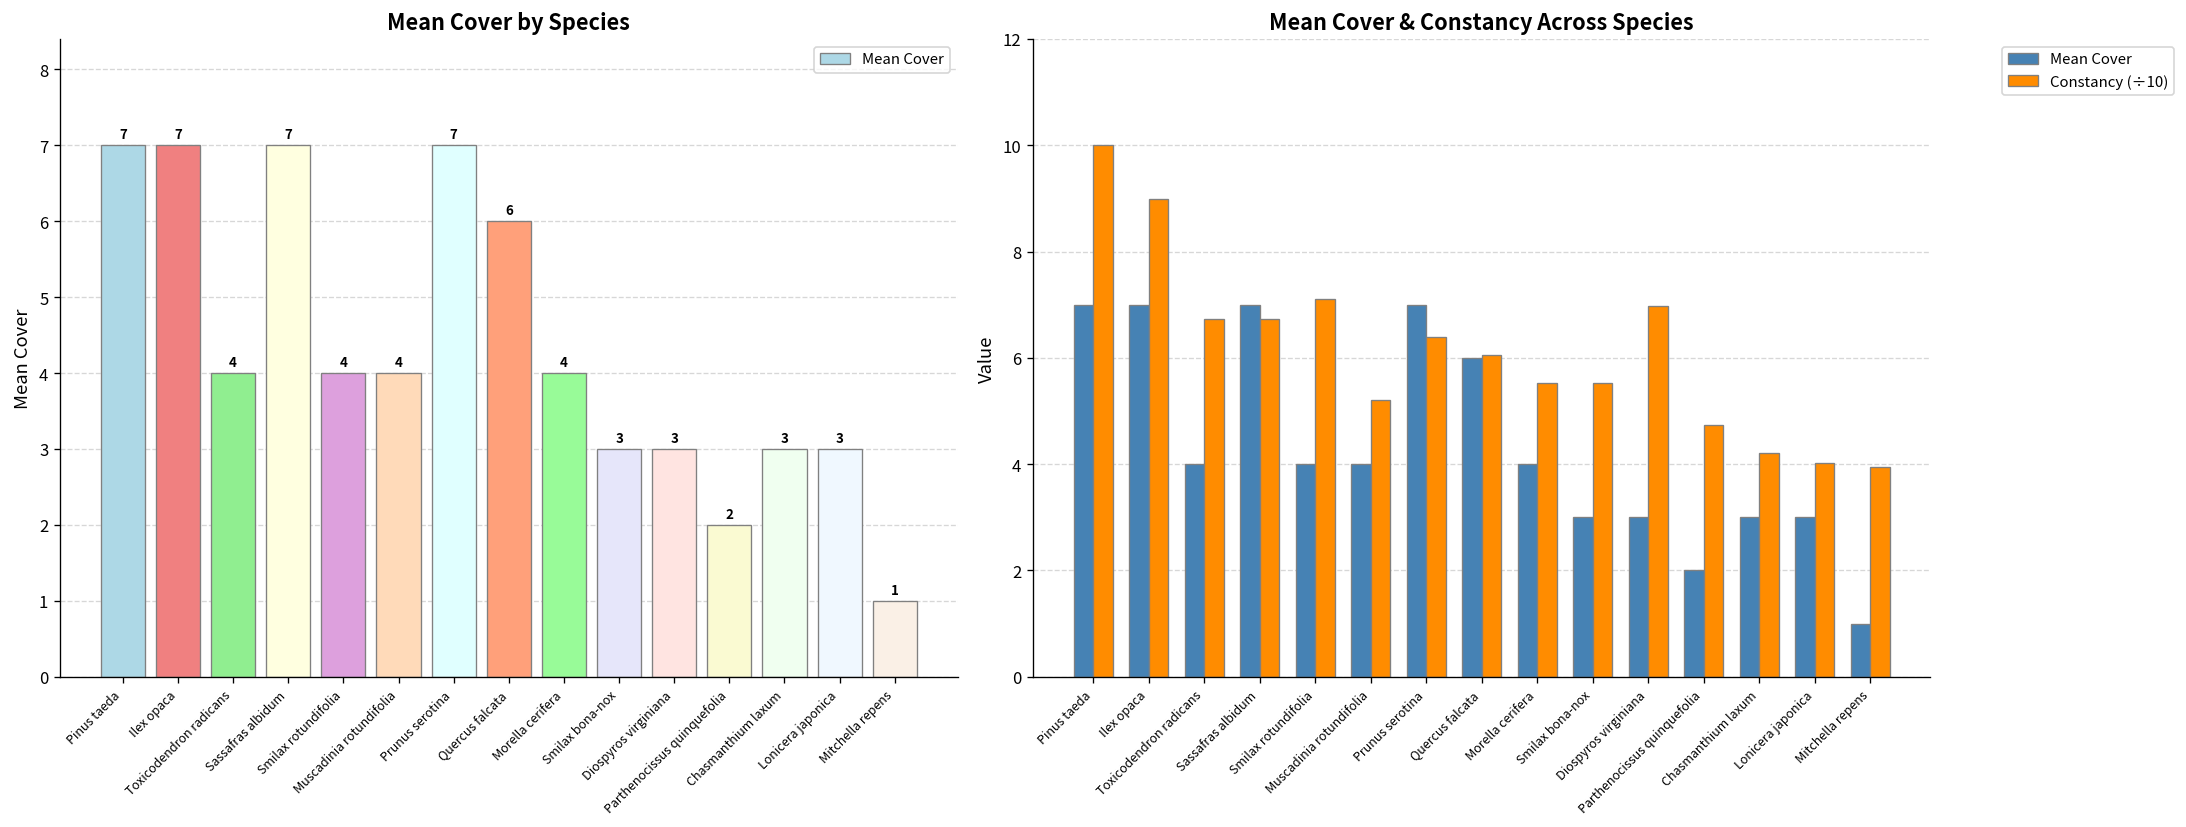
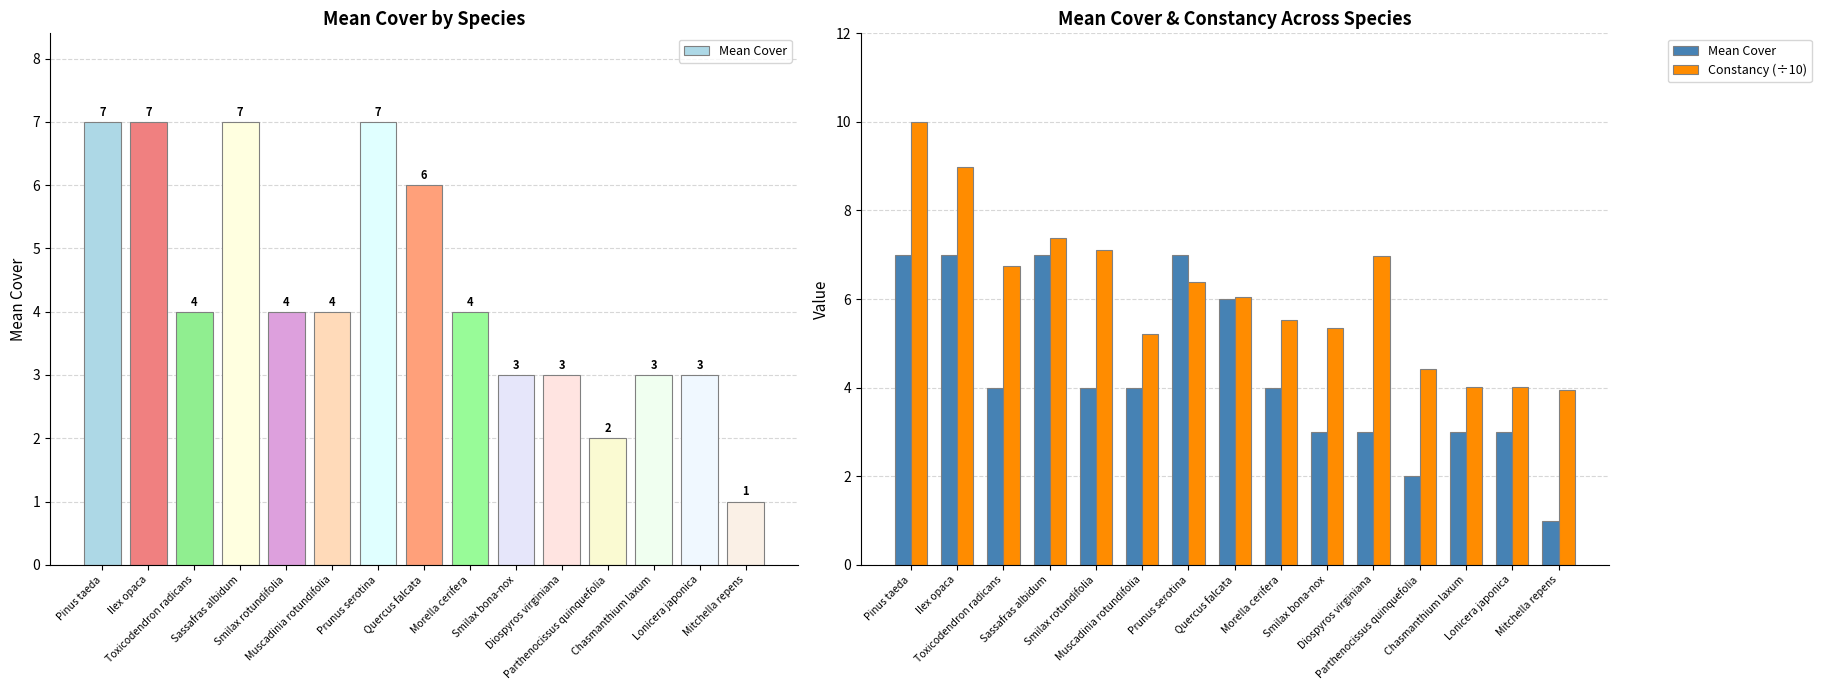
  {
    "Mean Cover by Species": {
      "Pinus taeda": 7,
      "Ilex opaca": 7,
      "Toxicodendron radicans": 4,
      "Sassafras albidum": 7,
      "Smilax rotundifolia": 4,
      "Muscadinia rotundifolia": 4,
      "Prunus serotina": 7,
      "Quercus falcata": 6,
      "Morella cerifera": 4,
      "Smilax bona-nox": 3,
      "Diospyros virginiana": 3,
      "Parthenocissus quinquefolia": 2,
      "Chasmanthium laxum": 3,
      "Lonicera japonica": 3,
      "Mitchella repens": 1
    },
    "Mean Cover & Constancy Across Species": {
      "Mean Cover": {
        "Pinus taeda": 7.0,
        "Ilex opaca": 7.0,
        "Toxicodendron radicans": 4.0,
        "Sassafras albidum": 7.0,
        "Smilax rotundifolia": 4.0,
        "Muscadinia rotundifolia": 4.0,
        "Prunus serotina": 7.0,
        "Quercus falcata": 6.0,
        "Morella cerifera": 4.0,
        "Smilax bona-nox": 3.0,
        "Diospyros virginiana": 3.0,
        "Parthenocissus quinquefolia": 2.0,
        "Chasmanthium laxum": 3.0,
        "Lonicera japonica": 3.0,
        "Mitchella repens": 1.0
      },
      "Constancy (÷10)": {
        "Pinus taeda": 10.0,
        "Ilex opaca": 9.0,
        "Toxicodendron radicans": 6.7,
-       "Sassafras albidum": 6.7,
+       "Sassafras albidum": 7.4,
        "Smilax rotundifolia": 7.1,
        "Muscadinia rotundifolia": 5.2,
        "Prunus serotina": 6.4,
        "Quercus falcata": 6.1,
        "Morella cerifera": 5.5,
-       "Smilax bona-nox": 5.5,
+       "Smilax bona-nox": 5.3,
        "Diospyros virginiana": 7.0,
-       "Parthenocissus quinquefolia": 4.7,
-       "Chasmanthium laxum": 4.2,
+       "Parthenocissus quinquefolia": 4.4,
+       "Chasmanthium laxum": 4.0,
        "Lonicera japonica": 4.0,
        "Mitchella repens": 3.9
      }
    }
  }
